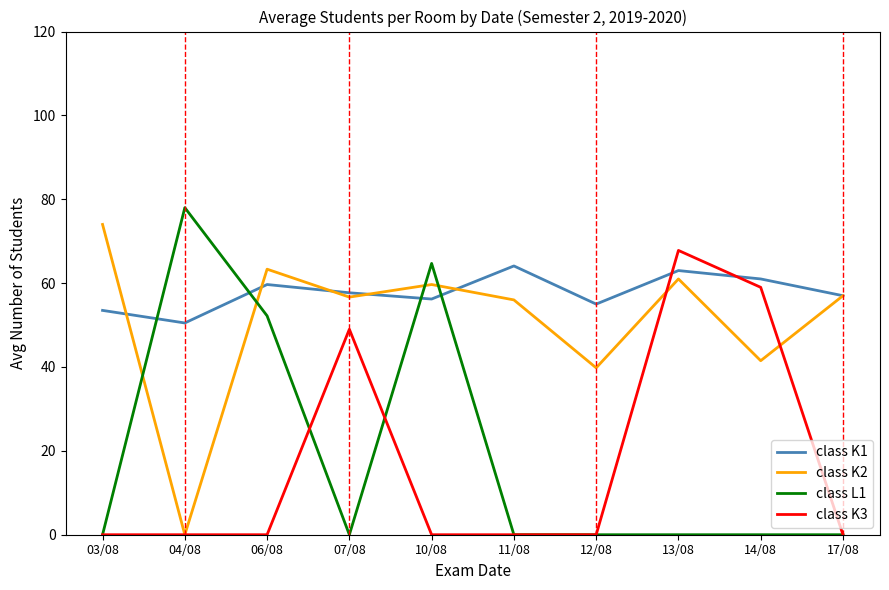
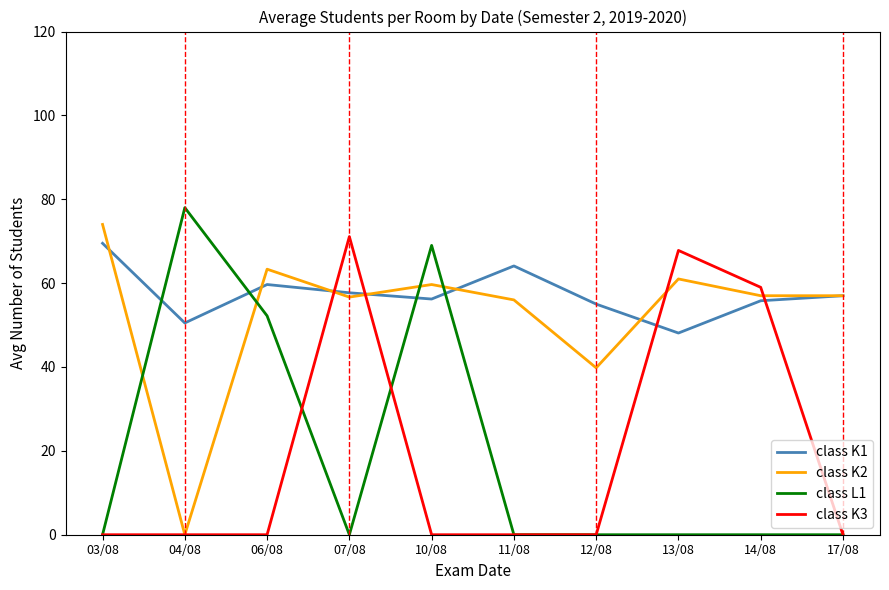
  {
    "class K1": {
-     "03/08": 54,
+     "03/08": 70,
      "04/08": 51,
      "06/08": 60,
      "07/08": 58,
      "10/08": 56,
      "11/08": 64,
      "12/08": 55,
-     "13/08": 63,
-     "14/08": 61
+     "13/08": 48,
+     "14/08": 56
    },
    "class K2": {
      "03/08": 74,
      "06/08": 63,
      "07/08": 57,
      "10/08": 60,
      "11/08": 56,
      "12/08": 40,
      "13/08": 61,
-     "14/08": 42
+     "14/08": 57
    },
    "class L1": {
      "04/08": 78,
      "06/08": 52,
      "07/08": 0,
-     "10/08": 65,
+     "10/08": 69,
      "13/08": 0,
      "14/08": 0
    },
    "class K3": {
      "06/08": 0,
-     "07/08": 49,
+     "07/08": 71,
      "10/08": 0,
      "13/08": 68,
      "14/08": 59
    }
  }
